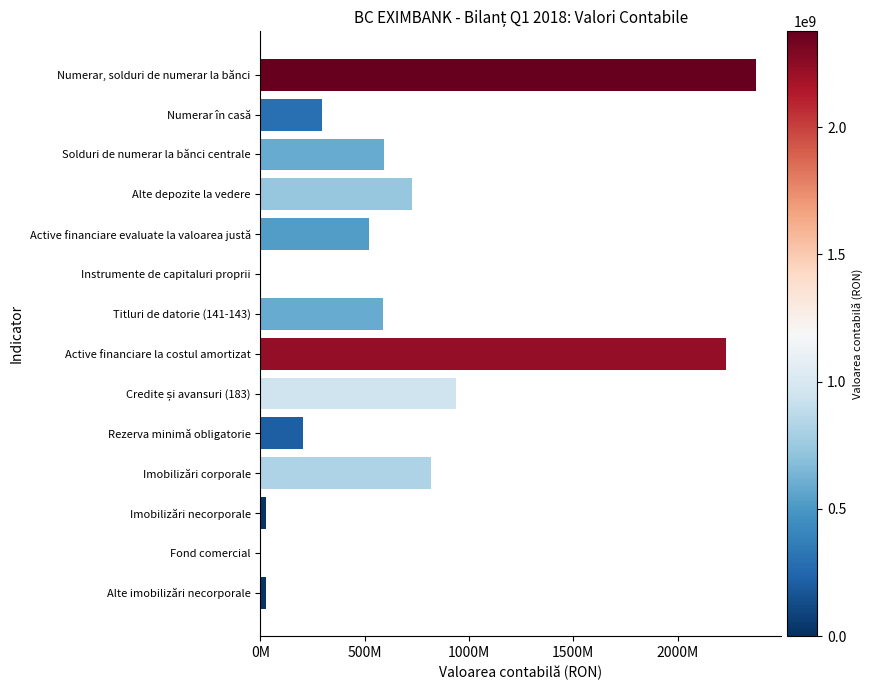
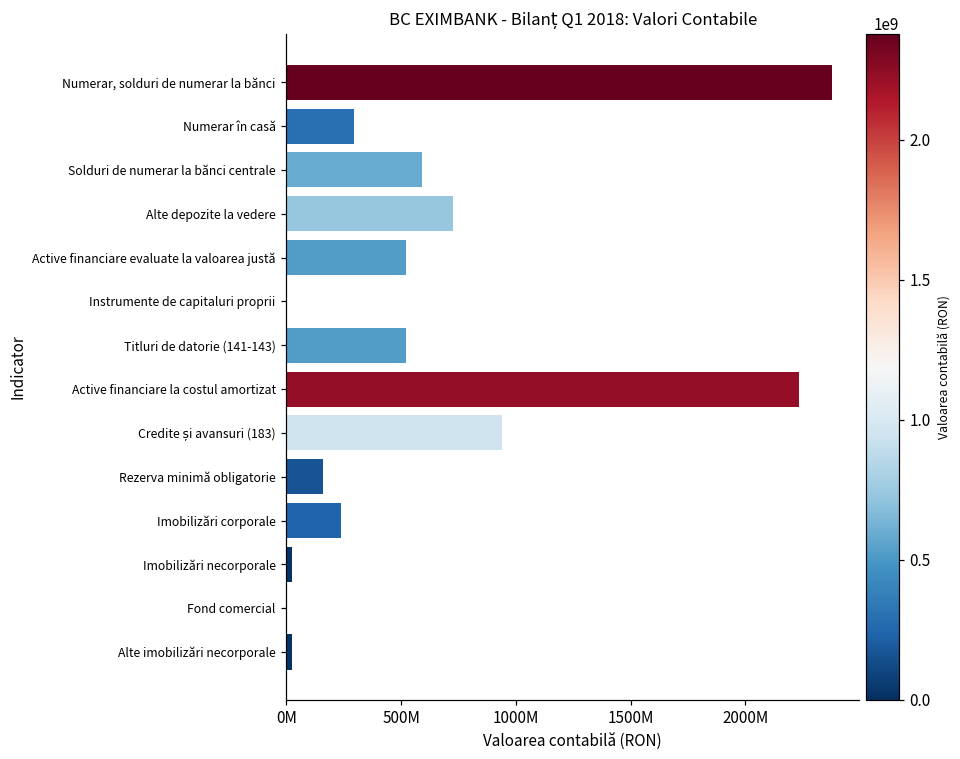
  {
    "Numerar, solduri de numerar la bănci": 2380000000,
    "Numerar în casă": 300000000,
    "Solduri de numerar la bănci centrale": 590000000,
    "Alte depozite la vedere": 730000000,
    "Active financiare evaluate la valoarea justă": 520000000,
-   "Titluri de datorie (141-143)": 590000000,
+   "Titluri de datorie (141-143)": 520000000,
    "Active financiare la costul amortizat": 2230000000,
    "Credite și avansuri (183)": 940000000,
-   "Rezerva minimă obligatorie": 200000000,
-   "Imobilizări corporale": 820000000,
+   "Rezerva minimă obligatorie": 160000000,
+   "Imobilizări corporale": 240000000,
    "Imobilizări necorporale": 30000000,
    "Fond comercial": 0,
    "Alte imobilizări necorporale": 30000000
  }
